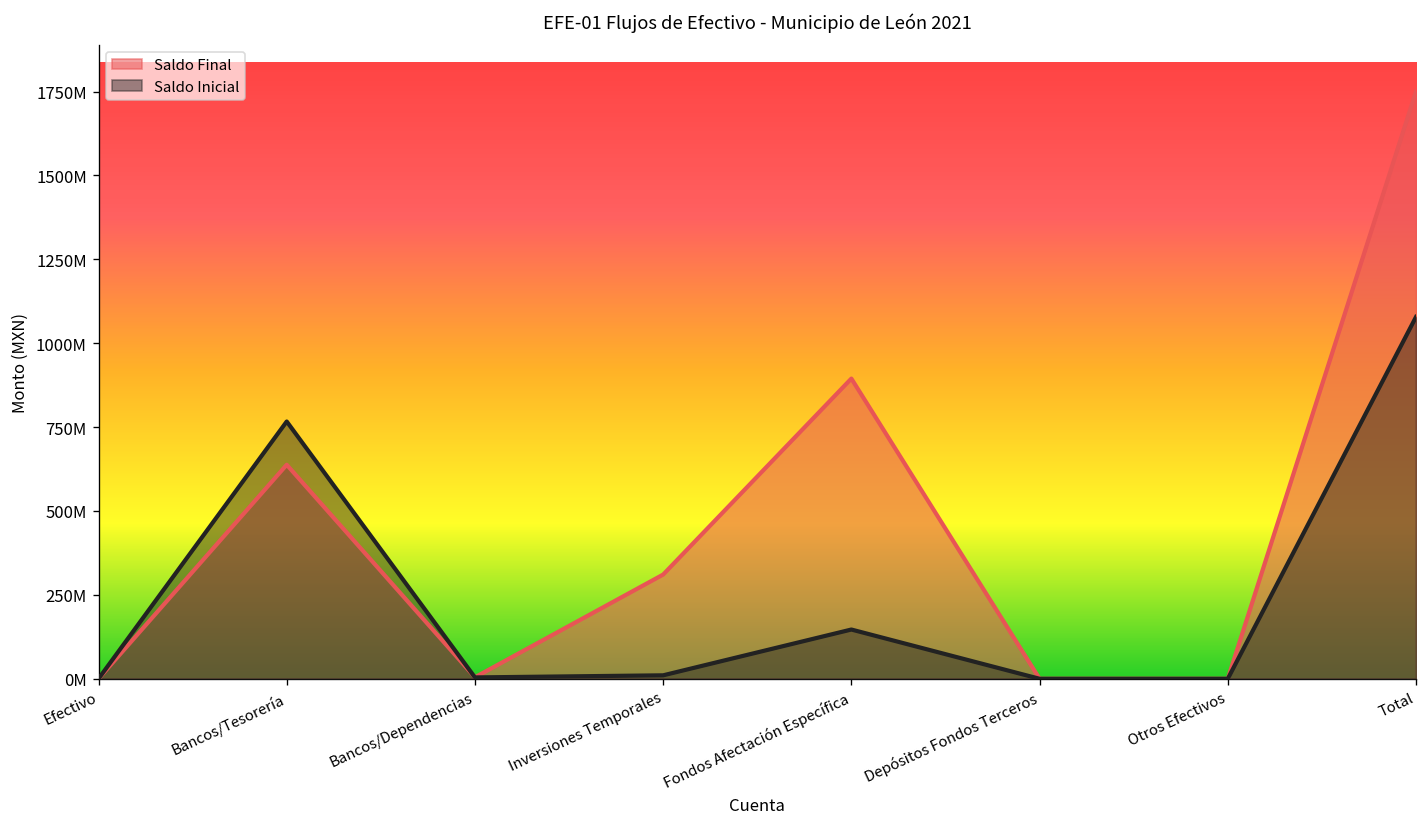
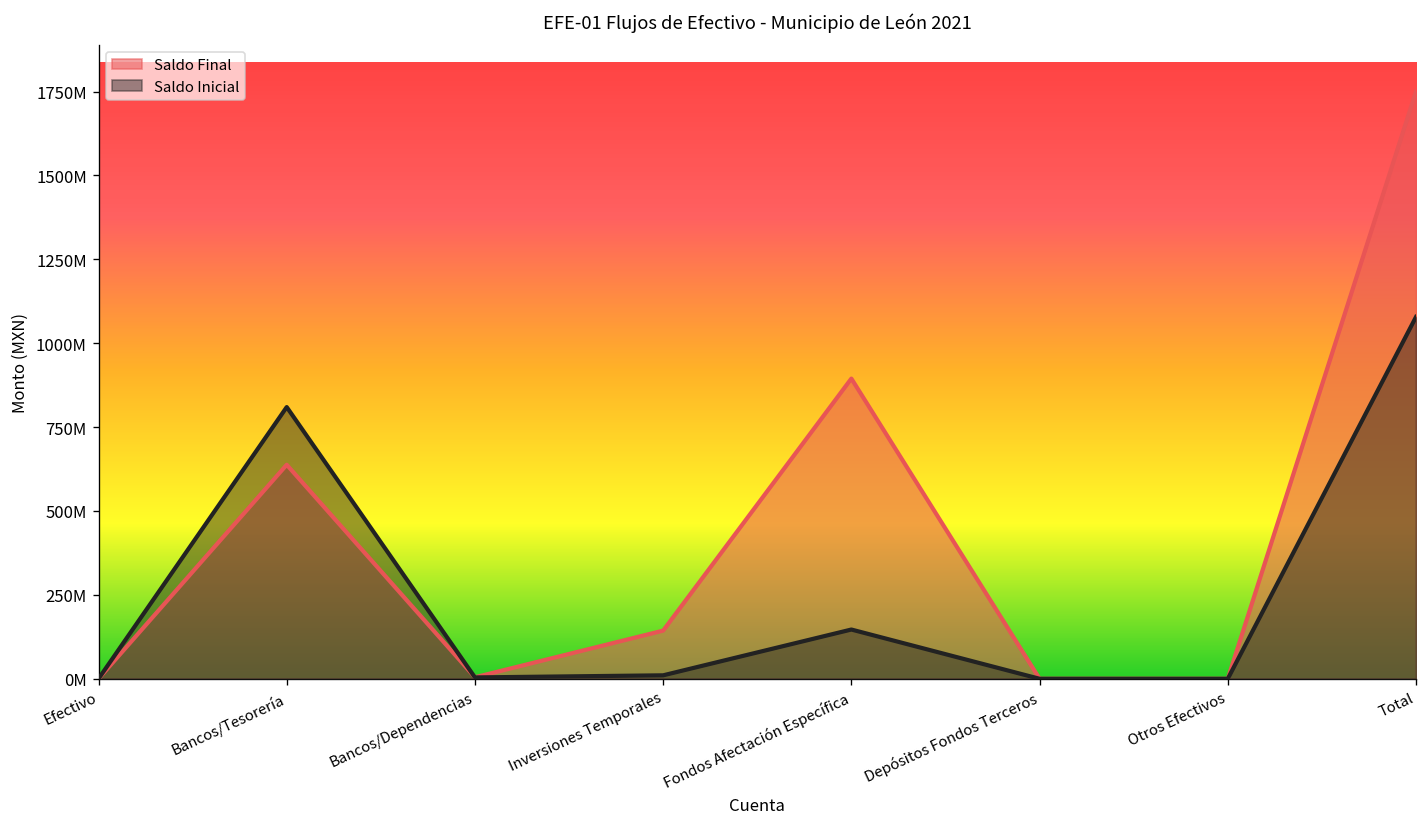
  {
    "Saldo Final": {
      "Bancos/Tesorería": 640000000,
-     "Inversiones Temporales": 310000000,
+     "Inversiones Temporales": 140000000,
      "Fondos Afectación Específica": 890000000,
      "Total": 1750000000
    },
    "Saldo Inicial": {
-     "Bancos/Tesorería": 770000000,
+     "Bancos/Tesorería": 810000000,
      "Inversiones Temporales": 10000000,
      "Fondos Afectación Específica": 150000000,
      "Total": 1080000000
    }
  }
